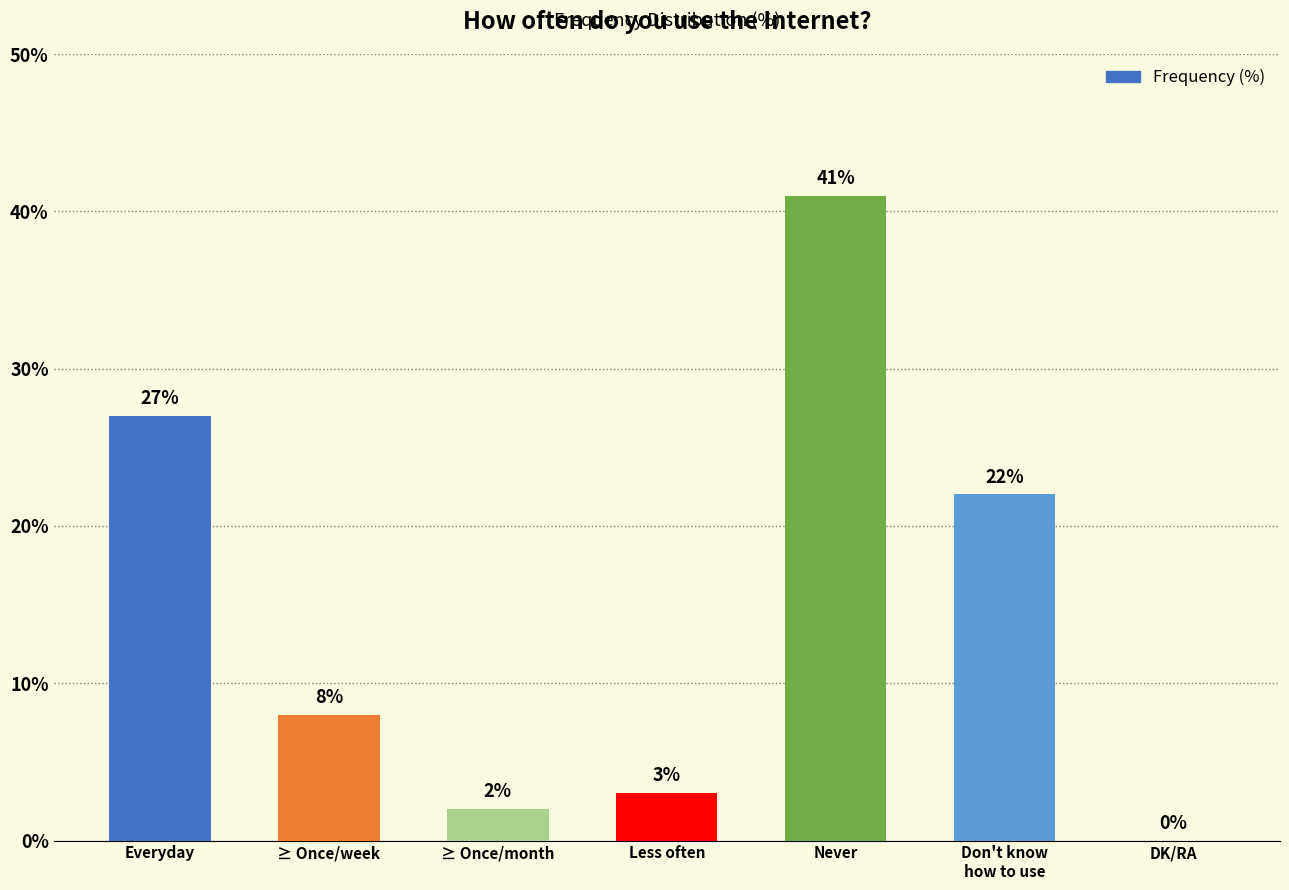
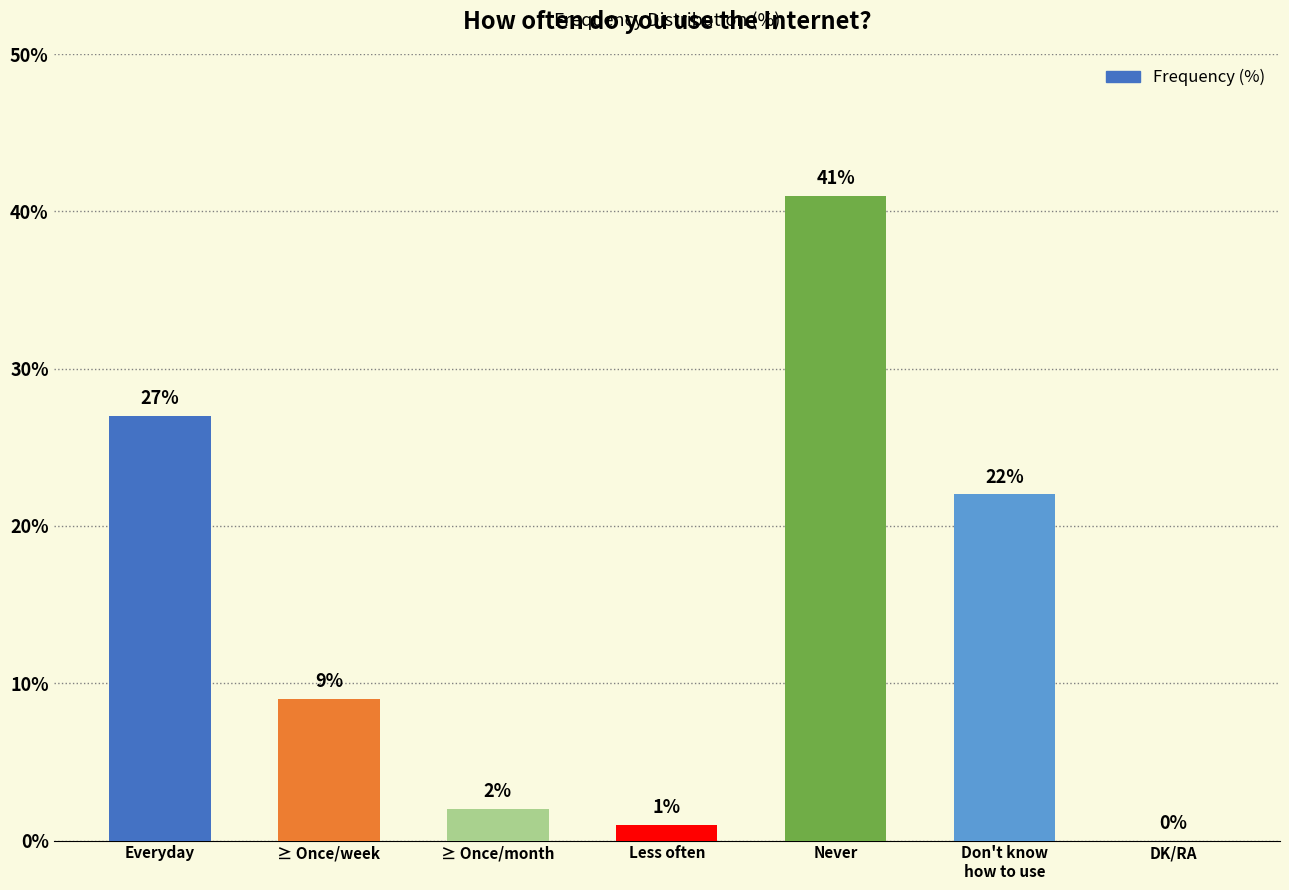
  {
    "Everyday": "27%",
-   "≥ Once/week": "8%",
+   "≥ Once/week": "9%",
    "≥ Once/month": "2%",
-   "Less often": "3%",
+   "Less often": "1%",
    "Never": "41%",
    "Don't know how to use": "22%",
    "DK/RA": "0%"
  }
